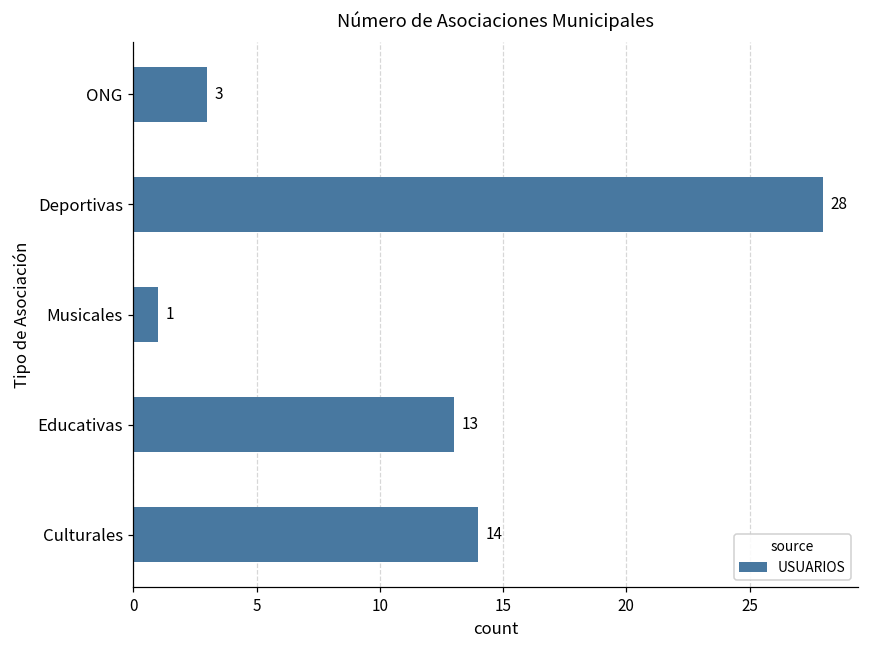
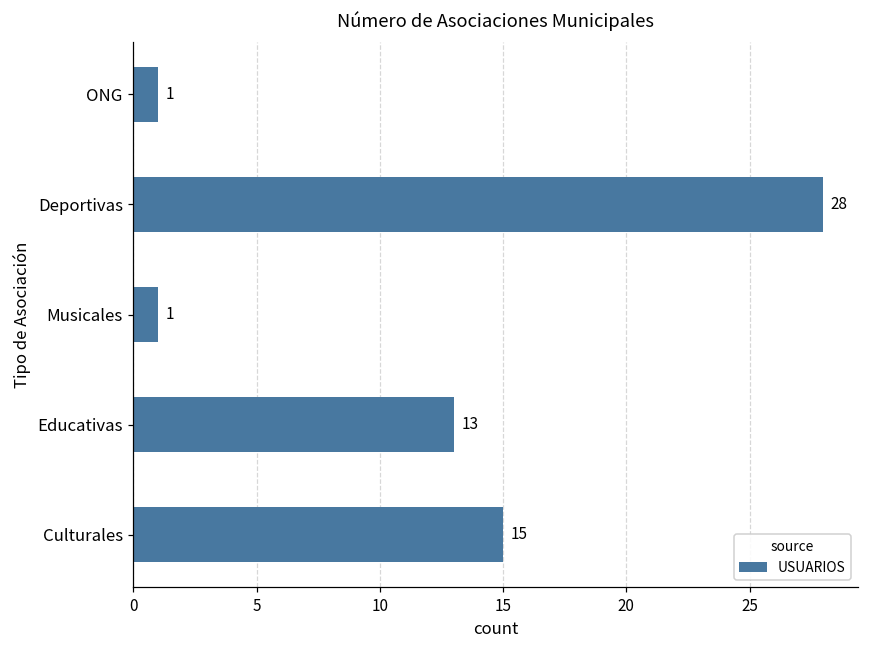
  {
-   "ONG": 3,
+   "ONG": 1,
    "Deportivas": 28,
    "Musicales": 1,
    "Educativas": 13,
-   "Culturales": 14
+   "Culturales": 15
  }
